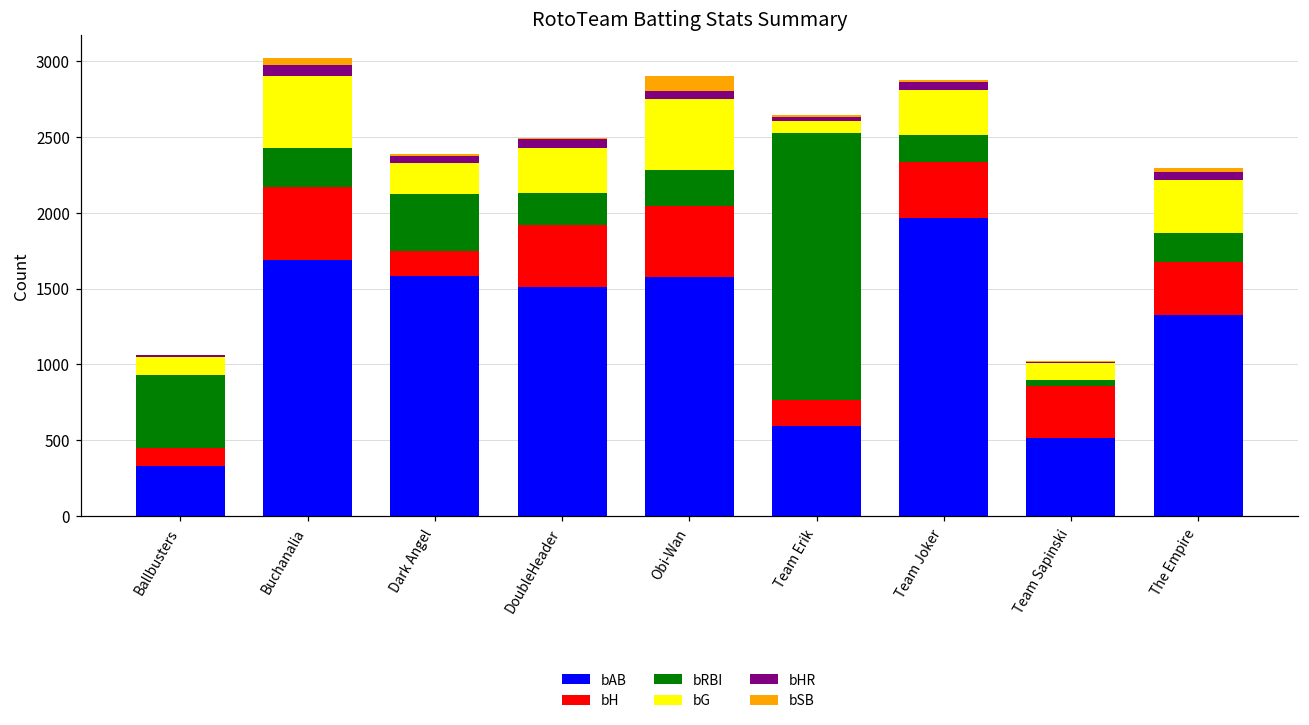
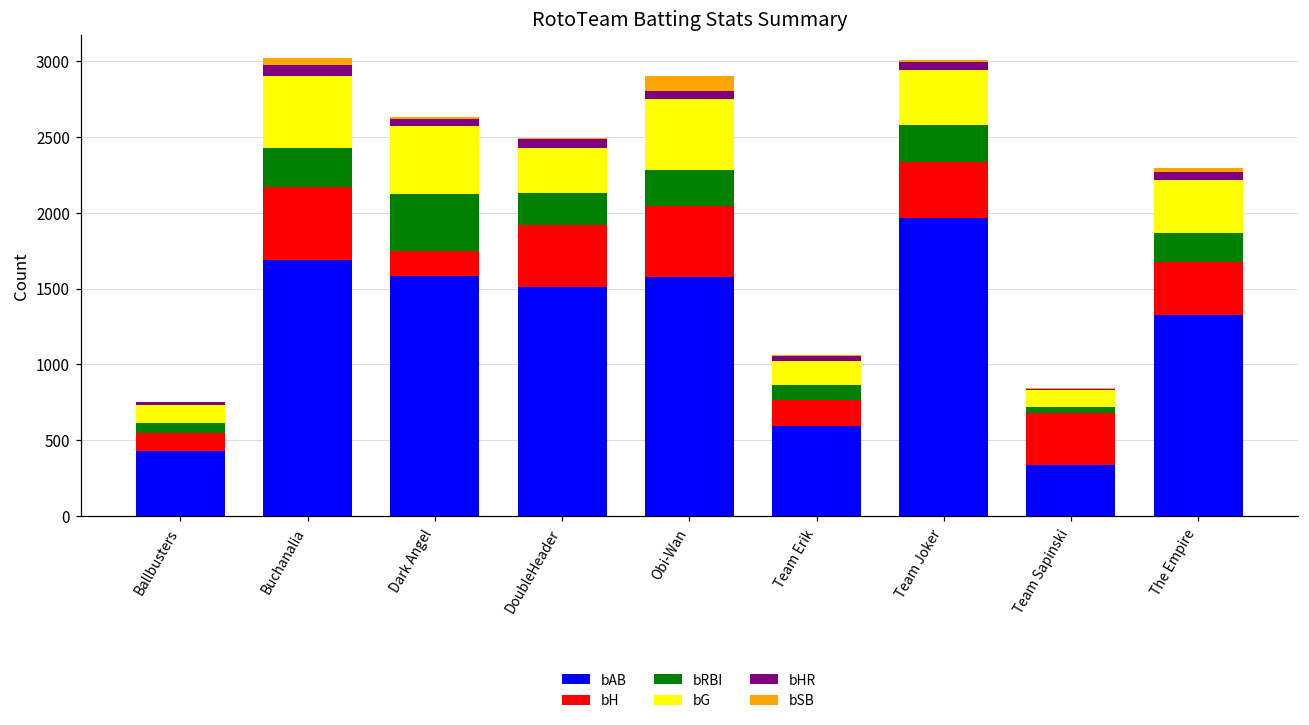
  {
    "bAB": {
-     "Ballbusters": 330,
+     "Ballbusters": 430,
      "Buchanalia": 1690,
      "Dark Angel": 1580,
      "DoubleHeader": 1510,
      "Obi-Wan": 1580,
      "Team Erik": 590,
      "Team Joker": 1960,
-     "Team Sapinski": 520,
+     "Team Sapinski": 340,
      "The Empire": 1330
    },
    "bH": {
      "Ballbusters": 120,
      "Buchanalia": 480,
      "Dark Angel": 170,
      "DoubleHeader": 400,
      "Obi-Wan": 470,
      "Team Erik": 170,
      "Team Joker": 370,
      "Team Sapinski": 340,
      "The Empire": 350
    },
    "bRBI": {
-     "Ballbusters": 480,
+     "Ballbusters": 70,
      "Buchanalia": 260,
      "Dark Angel": 370,
      "DoubleHeader": 220,
      "Obi-Wan": 230,
-     "Team Erik": 1760,
-     "Team Joker": 180,
+     "Team Erik": 100,
+     "Team Joker": 250,
      "Team Sapinski": 40,
      "The Empire": 190
    },
    "bG": {
      "Ballbusters": 120,
      "Buchanalia": 480,
-     "Dark Angel": 200,
+     "Dark Angel": 450,
      "DoubleHeader": 300,
      "Obi-Wan": 470,
-     "Team Erik": 80,
-     "Team Joker": 290,
+     "Team Erik": 160,
+     "Team Joker": 360,
      "Team Sapinski": 110,
      "The Empire": 350
    },
    "bHR": {
      "Buchanalia": 70,
      "Dark Angel": 50,
      "DoubleHeader": 60,
      "Obi-Wan": 60,
      "Team Erik": 30,
      "Team Joker": 50,
      "The Empire": 50
    },
    "bSB": {
      "Buchanalia": 50,
      "Obi-Wan": 100,
      "The Empire": 30
    }
  }
